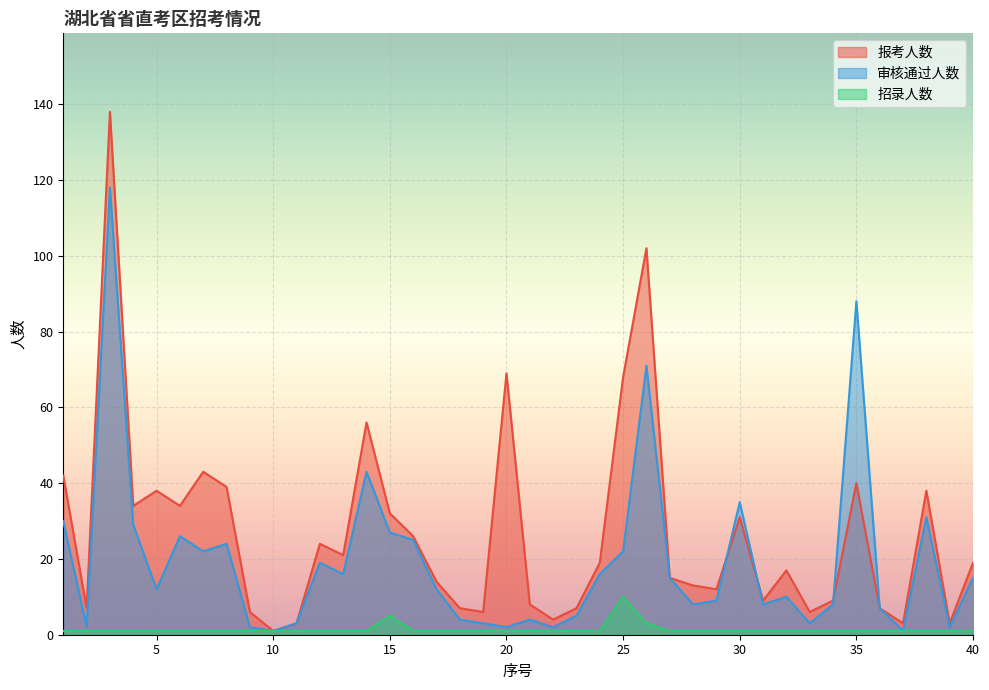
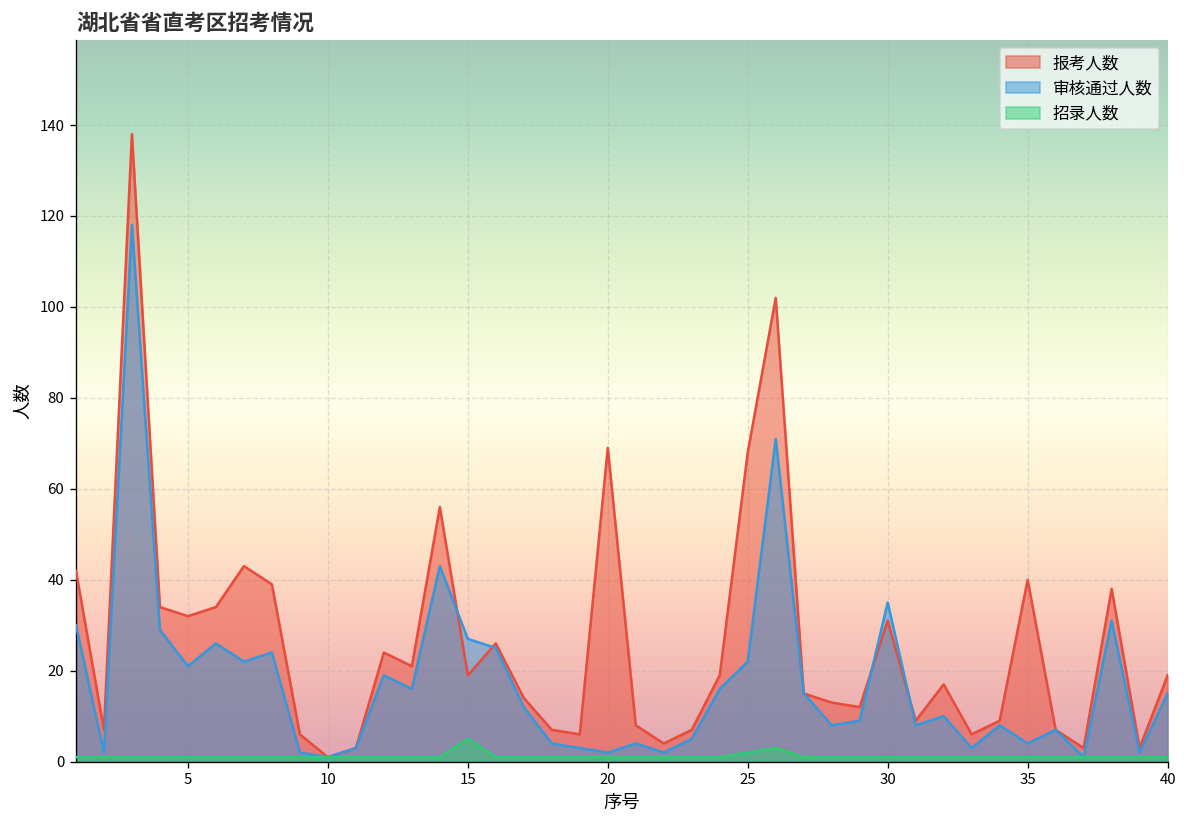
  {
    "报考人数": {
-     "5": 38,
-     "15": 32,
+     "5": 32,
+     "15": 19,
      "20": 69,
      "25": 68,
      "30": 31,
      "35": 40,
      "40": 19
    },
    "审核通过人数": {
-     "5": 12,
+     "5": 21,
      "15": 27,
      "20": 2,
      "25": 22,
      "30": 35,
-     "35": 88,
+     "35": 4,
      "40": 15
    },
    "招录人数": {
      "5": 1,
      "15": 5,
      "20": 1,
-     "25": 10,
+     "25": 2,
      "30": 1,
      "35": 1,
      "40": 1
    }
  }
